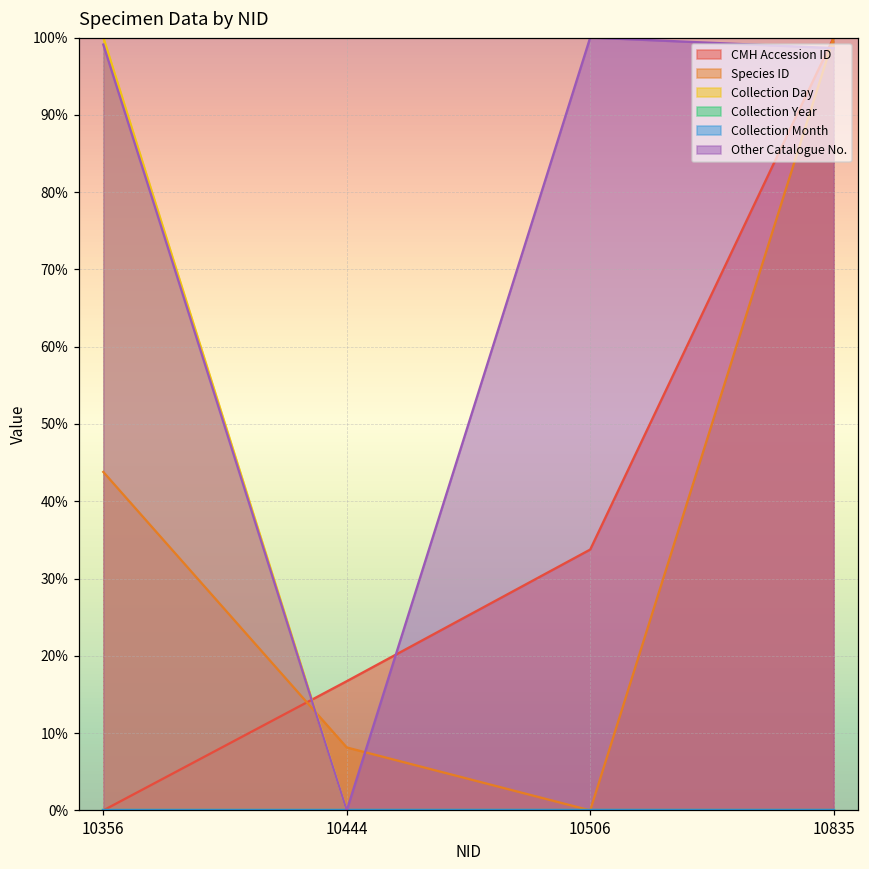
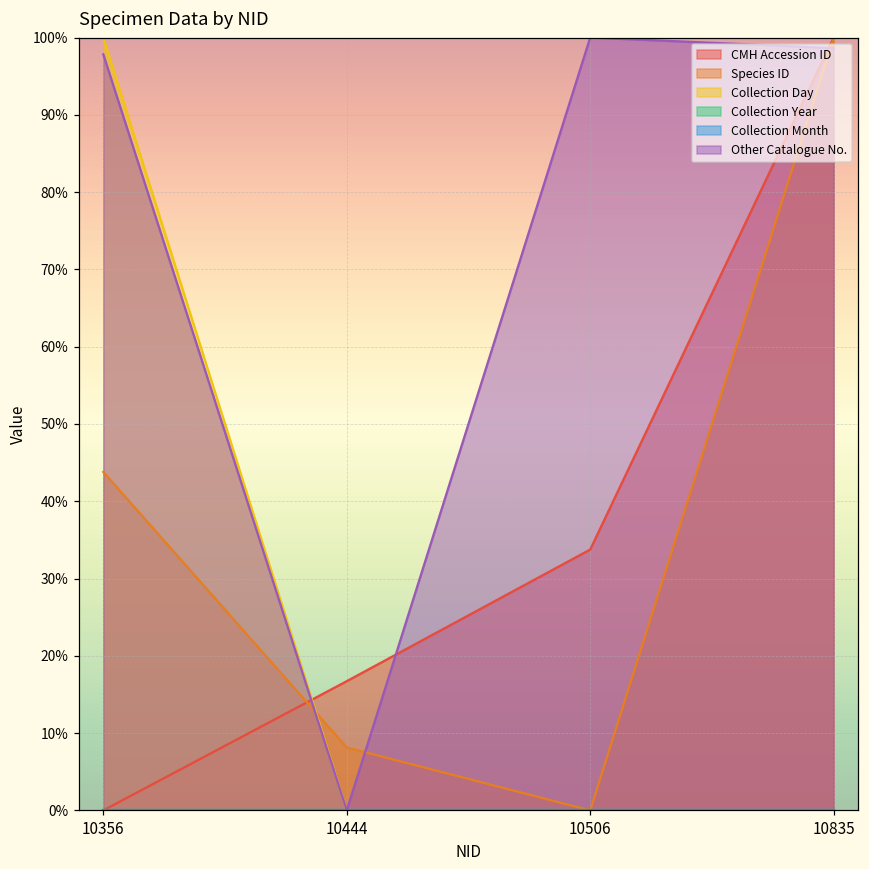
  {
    "Other Catalogue No.": {
-     "10356": "99%",
+     "10356": "98%",
      "10506": "100%"
    }
  }
